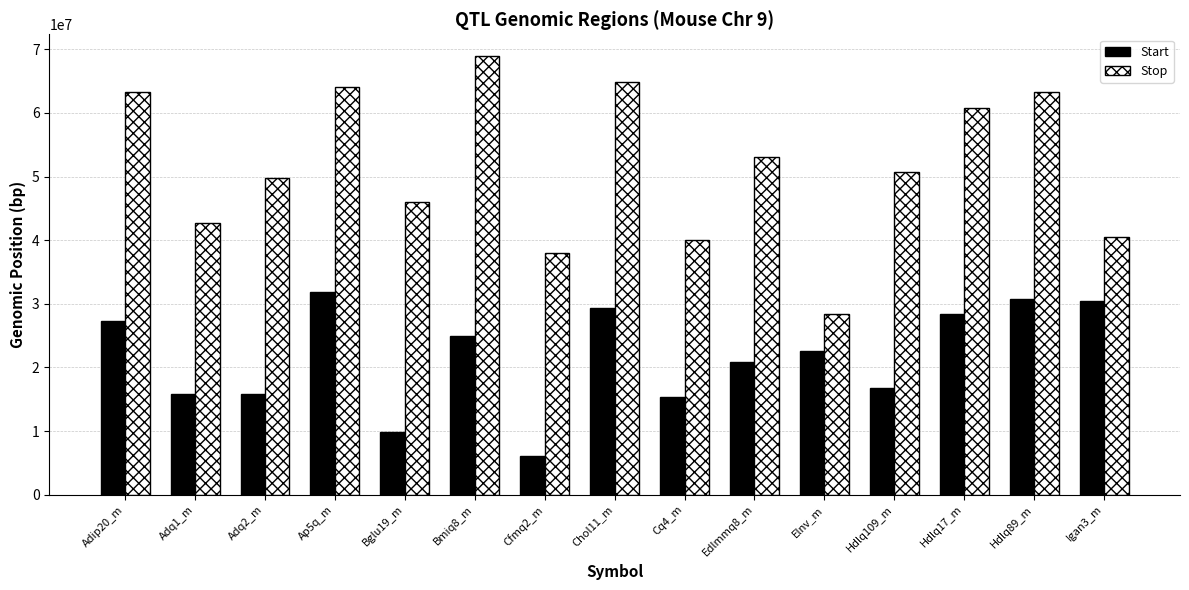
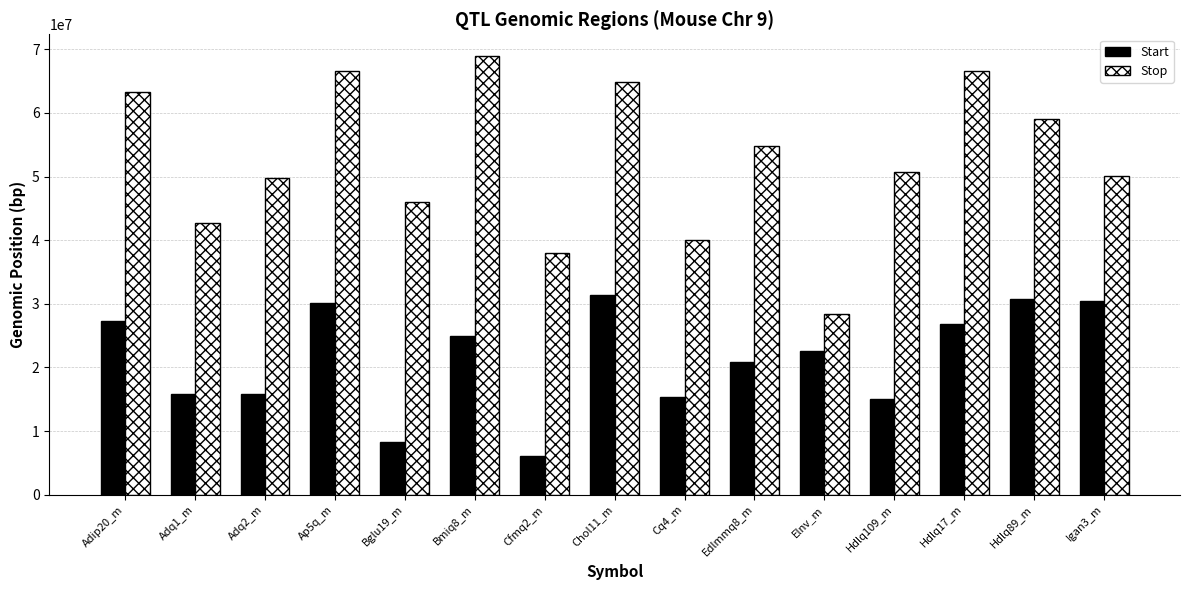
  {
    "Start": {
      "Adip20_m": 27000000,
      "Adq1_m": 16000000,
      "Adq2_m": 16000000,
-     "Ap5q_m": 32000000,
-     "Bglu19_m": 10000000,
+     "Ap5q_m": 30000000,
+     "Bglu19_m": 8000000,
      "Bmiq8_m": 25000000,
      "Cfmq2_m": 6000000,
-     "Chol11_m": 29000000,
+     "Chol11_m": 31000000,
      "Cq4_m": 15000000,
      "Edlmmq8_m": 21000000,
      "Elnv_m": 23000000,
-     "Hdlq109_m": 17000000,
-     "Hdlq17_m": 28000000,
+     "Hdlq109_m": 15000000,
+     "Hdlq17_m": 27000000,
      "Hdlq89_m": 31000000,
      "Igan3_m": 30000000
    },
    "Stop": {
      "Adip20_m": 63000000,
      "Adq1_m": 43000000,
      "Adq2_m": 50000000,
-     "Ap5q_m": 64000000,
+     "Ap5q_m": 67000000,
      "Bglu19_m": 46000000,
      "Bmiq8_m": 69000000,
      "Cfmq2_m": 38000000,
      "Chol11_m": 65000000,
      "Cq4_m": 40000000,
-     "Edlmmq8_m": 53000000,
+     "Edlmmq8_m": 55000000,
      "Elnv_m": 28000000,
      "Hdlq109_m": 51000000,
-     "Hdlq17_m": 61000000,
-     "Hdlq89_m": 63000000,
-     "Igan3_m": 41000000
+     "Hdlq17_m": 67000000,
+     "Hdlq89_m": 59000000,
+     "Igan3_m": 50000000
    }
  }
